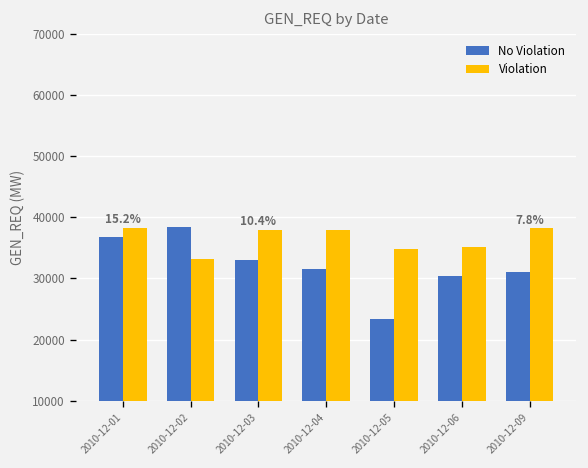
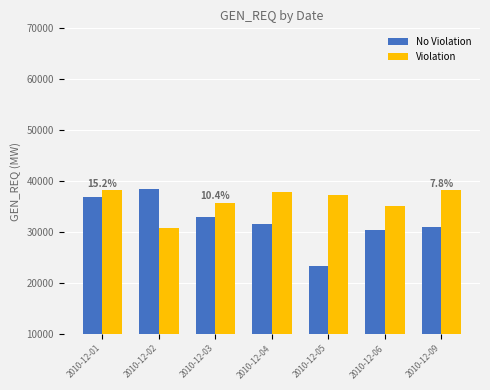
  {
    "No Violation": {
      "2010-12-01": 37000,
      "2010-12-02": 38000,
      "2010-12-03": 33000,
      "2010-12-04": 32000,
      "2010-12-05": 23000,
      "2010-12-06": 30000,
      "2010-12-09": 31000
    },
    "Violation": {
-     "2010-12-02": 33000,
-     "2010-12-03": 38000,
+     "2010-12-02": 31000,
+     "2010-12-03": 36000,
      "2010-12-04": 38000,
-     "2010-12-05": 35000,
+     "2010-12-05": 37000,
      "2010-12-06": 35000
    }
  }
